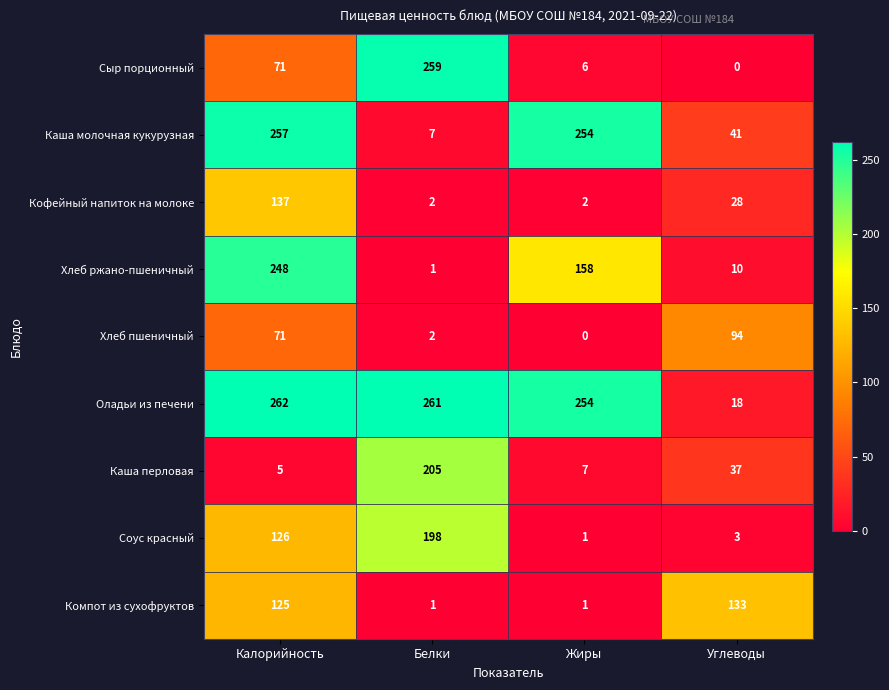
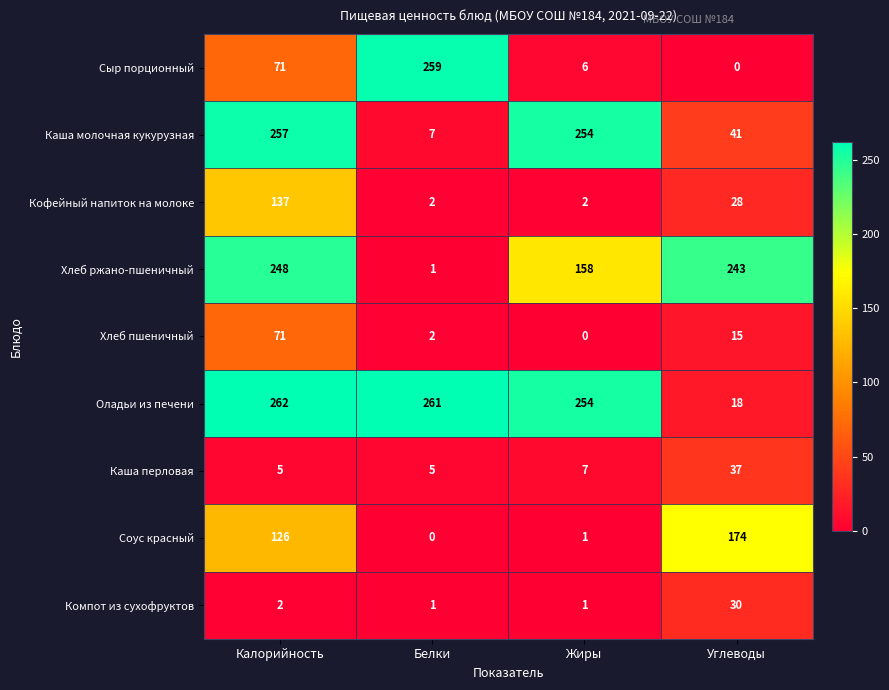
  {
    "Сыр порционный": {
      "Калорийность": 71,
      "Белки": 259,
      "Жиры": 6,
      "Углеводы": 0
    },
    "Каша молочная кукурузная": {
      "Калорийность": 257,
      "Белки": 7,
      "Жиры": 254,
      "Углеводы": 41
    },
    "Кофейный напиток на молоке": {
      "Калорийность": 137,
      "Белки": 2,
      "Жиры": 2,
      "Углеводы": 28
    },
    "Хлеб ржано-пшеничный": {
      "Калорийность": 248,
      "Белки": 1,
      "Жиры": 158,
-     "Углеводы": 10
+     "Углеводы": 243
    },
    "Хлеб пшеничный": {
      "Калорийность": 71,
      "Белки": 2,
      "Жиры": 0,
-     "Углеводы": 94
+     "Углеводы": 15
    },
    "Оладьи из печени": {
      "Калорийность": 262,
      "Белки": 261,
      "Жиры": 254,
      "Углеводы": 18
    },
    "Каша перловая": {
      "Калорийность": 5,
-     "Белки": 205,
+     "Белки": 5,
      "Жиры": 7,
      "Углеводы": 37
    },
    "Соус красный": {
      "Калорийность": 126,
-     "Белки": 198,
+     "Белки": 0,
      "Жиры": 1,
-     "Углеводы": 3
+     "Углеводы": 174
    },
    "Компот из сухофруктов": {
-     "Калорийность": 125,
+     "Калорийность": 2,
      "Белки": 1,
      "Жиры": 1,
-     "Углеводы": 133
+     "Углеводы": 30
    }
  }
